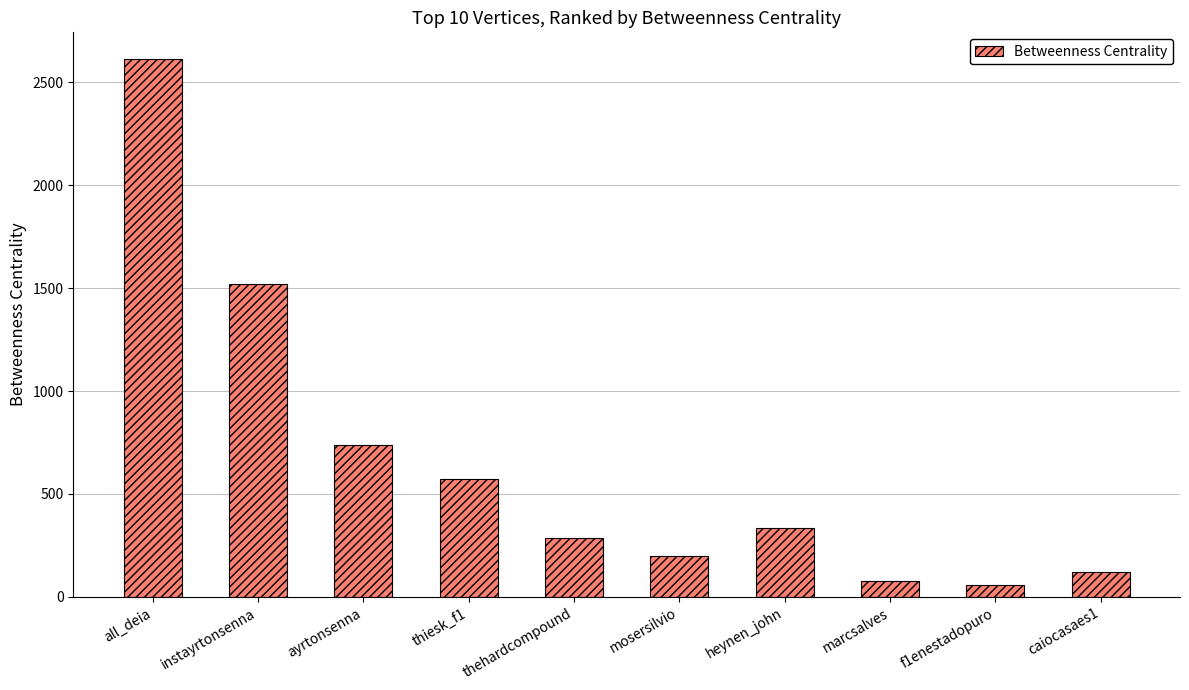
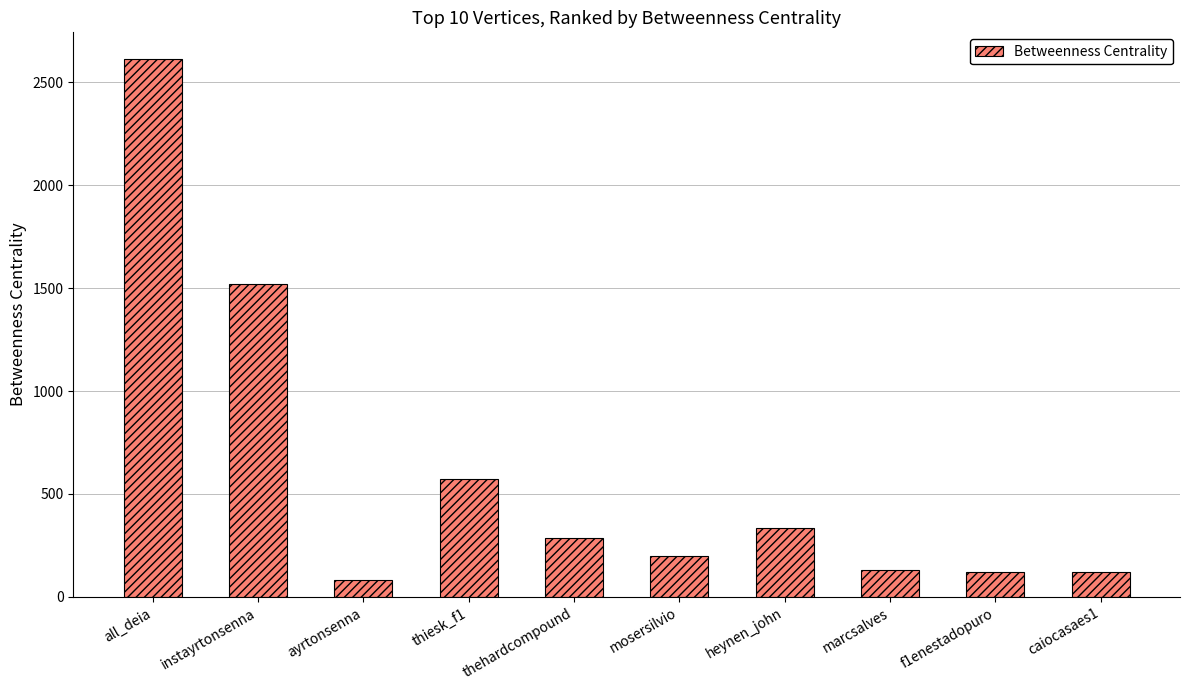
  {
    "all_deia": 2610,
    "instayrtonsenna": 1520,
-   "ayrtonsenna": 740,
+   "ayrtonsenna": 80,
    "thiesk_f1": 570,
    "thehardcompound": 290,
    "mosersilvio": 200,
    "heynen_john": 340,
-   "marcsalves": 80,
-   "f1enestadopuro": 60,
+   "marcsalves": 130,
+   "f1enestadopuro": 120,
    "caiocasaes1": 120
  }
